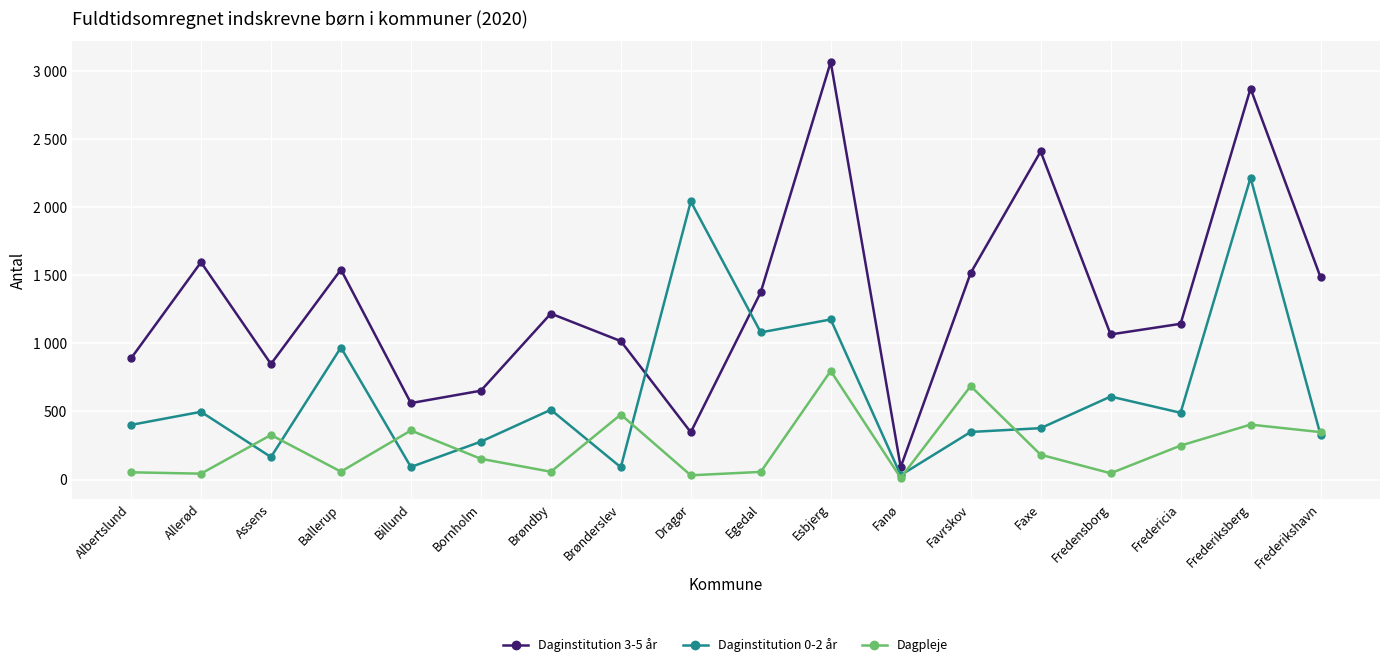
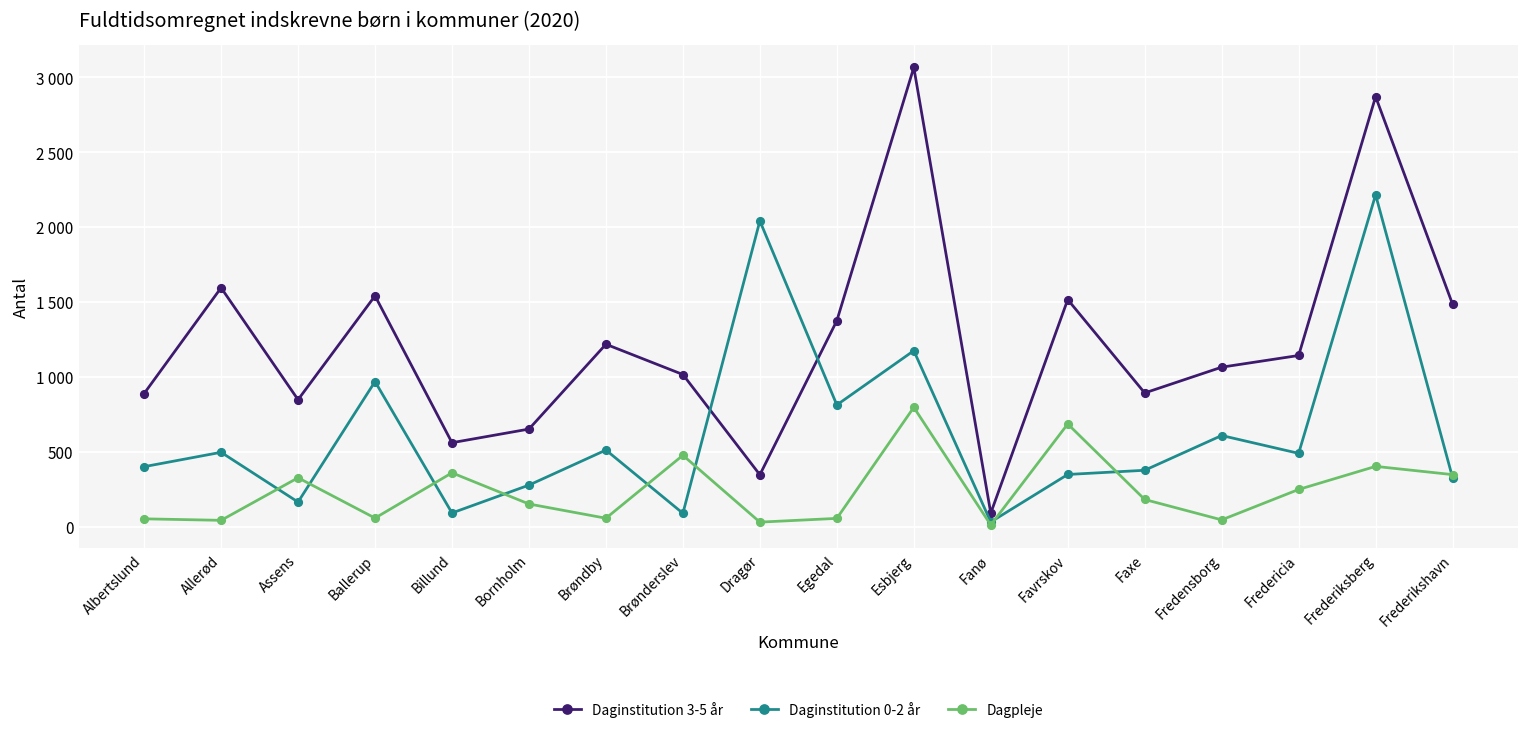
  {
    "Daginstitution 3-5 år": {
      "Albertslund": 890,
      "Allerød": 1600,
      "Assens": 850,
      "Ballerup": 1540,
      "Billund": 560,
      "Bornholm": 650,
      "Brøndby": 1220,
      "Brønderslev": 1020,
      "Dragør": 350,
      "Egedal": 1380,
      "Esbjerg": 3070,
      "Fanø": 90,
      "Favrskov": 1520,
-     "Faxe": 2410,
+     "Faxe": 890,
      "Fredensborg": 1070,
      "Fredericia": 1140,
      "Frederiksberg": 2870,
      "Frederikshavn": 1490
    },
    "Daginstitution 0-2 år": {
      "Albertslund": 400,
      "Allerød": 500,
      "Assens": 170,
      "Ballerup": 970,
      "Billund": 90,
      "Bornholm": 280,
      "Brøndby": 510,
      "Brønderslev": 90,
      "Dragør": 2040,
-     "Egedal": 1080,
+     "Egedal": 810,
      "Esbjerg": 1180,
      "Fanø": 30,
      "Favrskov": 350,
      "Faxe": 380,
      "Fredensborg": 610,
      "Fredericia": 490,
      "Frederiksberg": 2220,
      "Frederikshavn": 330
    },
    "Dagpleje": {
      "Albertslund": 50,
      "Allerød": 40,
      "Assens": 330,
      "Ballerup": 60,
      "Billund": 360,
      "Bornholm": 150,
      "Brøndby": 60,
      "Brønderslev": 480,
      "Dragør": 30,
      "Egedal": 60,
      "Esbjerg": 800,
      "Fanø": 10,
      "Favrskov": 690,
      "Faxe": 180,
      "Fredensborg": 50,
      "Fredericia": 250,
      "Frederiksberg": 400,
      "Frederikshavn": 350
    }
  }
